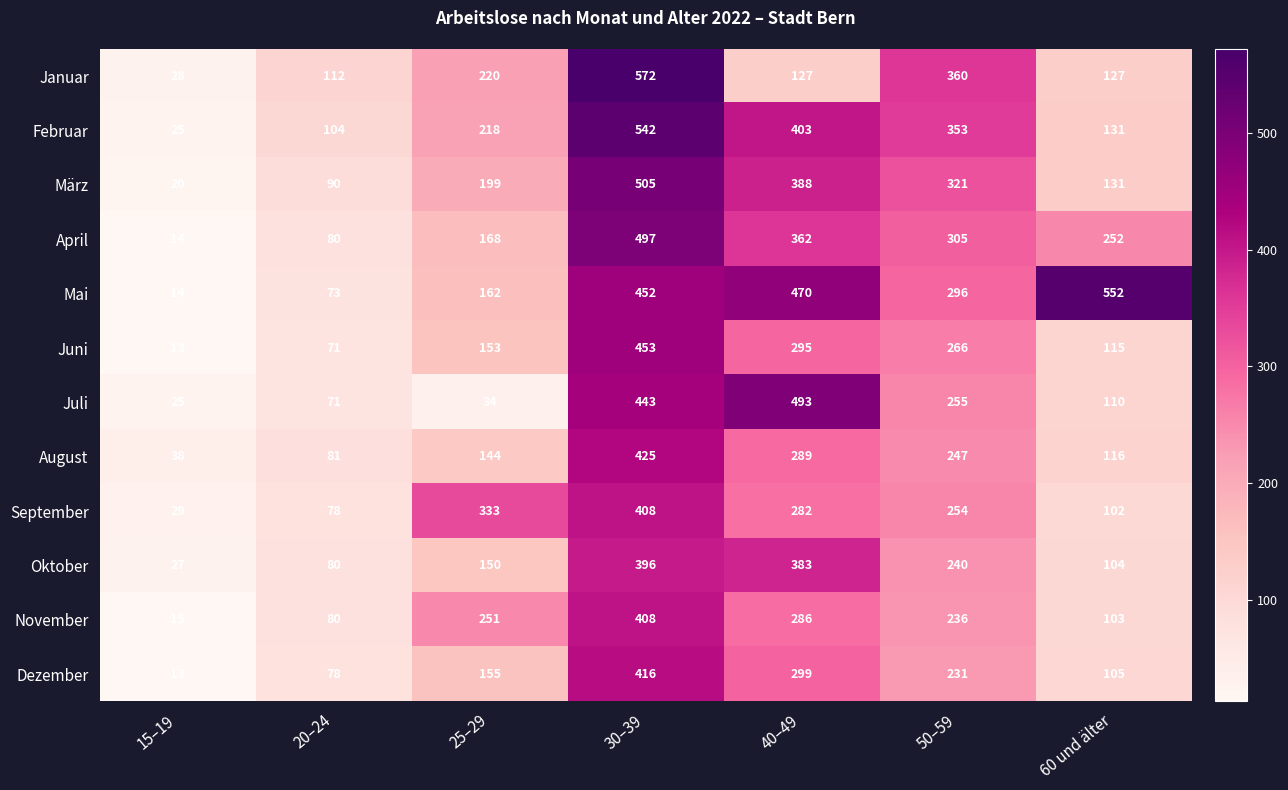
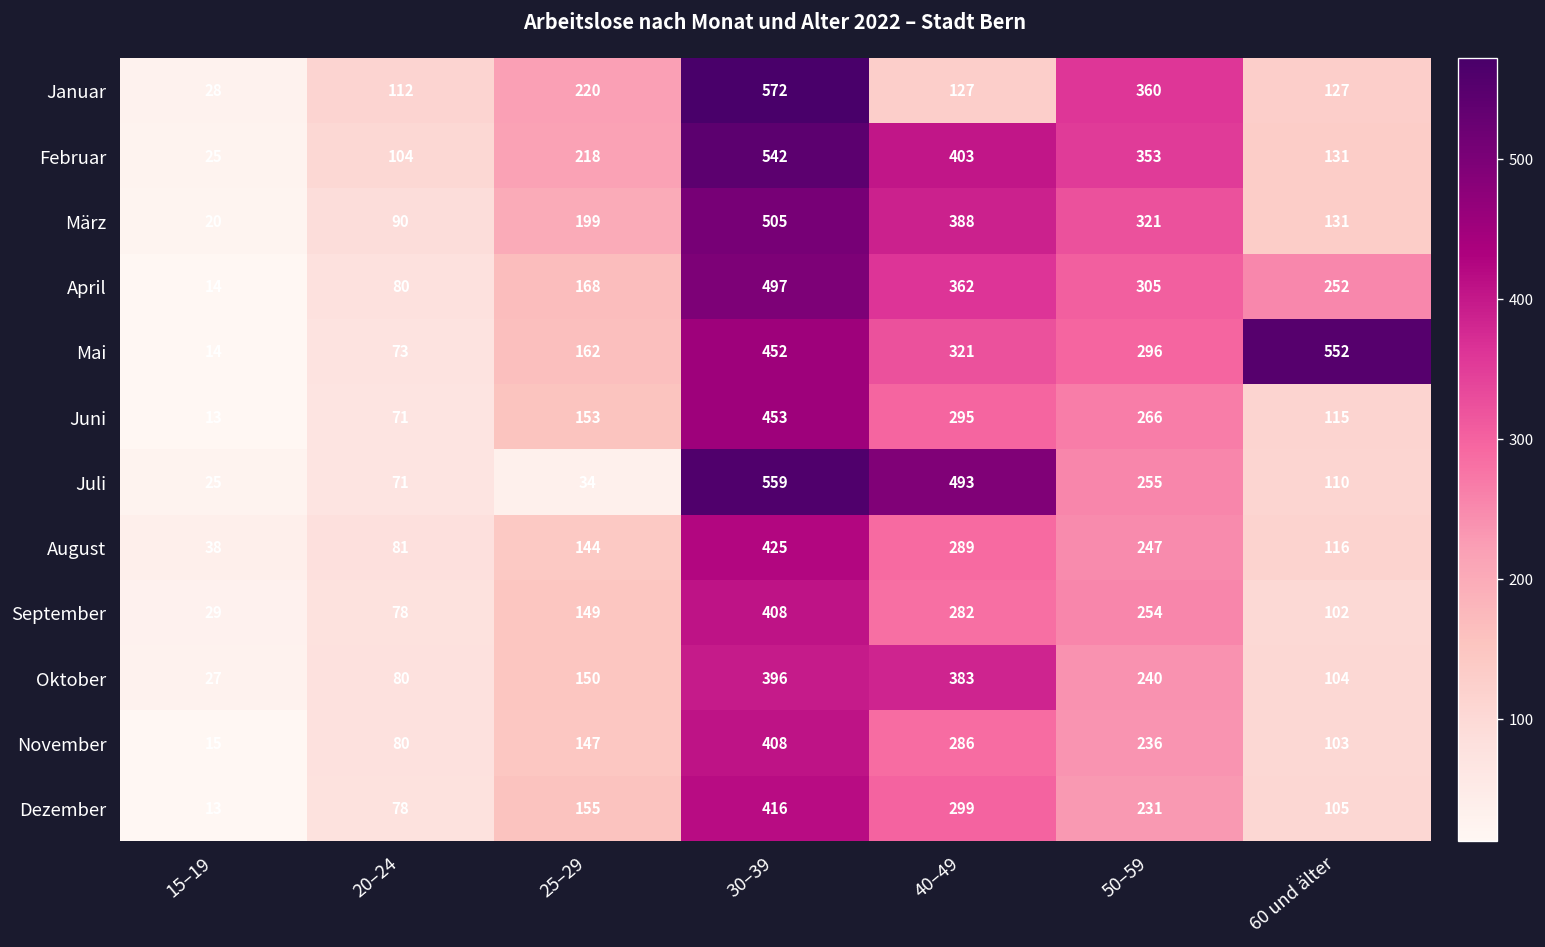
  {
    "Januar": {
      "25–29": 220,
      "30–39": 572,
      "40–49": 127,
      "50–59": 360,
      "60 und älter": 127
    },
    "Februar": {
      "25–29": 218,
      "30–39": 542,
      "40–49": 403,
      "50–59": 353,
      "60 und älter": 131
    },
    "März": {
      "25–29": 199,
      "30–39": 505,
      "40–49": 388,
      "50–59": 321,
      "60 und älter": 131
    },
    "April": {
      "25–29": 168,
      "30–39": 497,
      "40–49": 362,
      "50–59": 305,
      "60 und älter": 252
    },
    "Mai": {
      "25–29": 162,
      "30–39": 452,
-     "40–49": 470,
+     "40–49": 321,
      "50–59": 296,
      "60 und älter": 552
    },
    "Juni": {
      "25–29": 153,
      "30–39": 453,
      "40–49": 295,
      "50–59": 266
    },
    "Juli": {
-     "30–39": 443,
+     "30–39": 559,
      "40–49": 493,
      "50–59": 255
    },
    "August": {
      "25–29": 144,
      "30–39": 425,
      "40–49": 289,
      "50–59": 247,
      "60 und älter": 116
    },
    "September": {
-     "25–29": 333,
+     "25–29": 149,
      "30–39": 408,
      "40–49": 282,
      "50–59": 254
    },
    "Oktober": {
      "25–29": 150,
      "30–39": 396,
      "40–49": 383,
      "50–59": 240
    },
    "November": {
-     "25–29": 251,
+     "25–29": 147,
      "30–39": 408,
      "40–49": 286,
      "50–59": 236
    },
    "Dezember": {
      "25–29": 155,
      "30–39": 416,
      "40–49": 299,
      "50–59": 231
    }
  }
